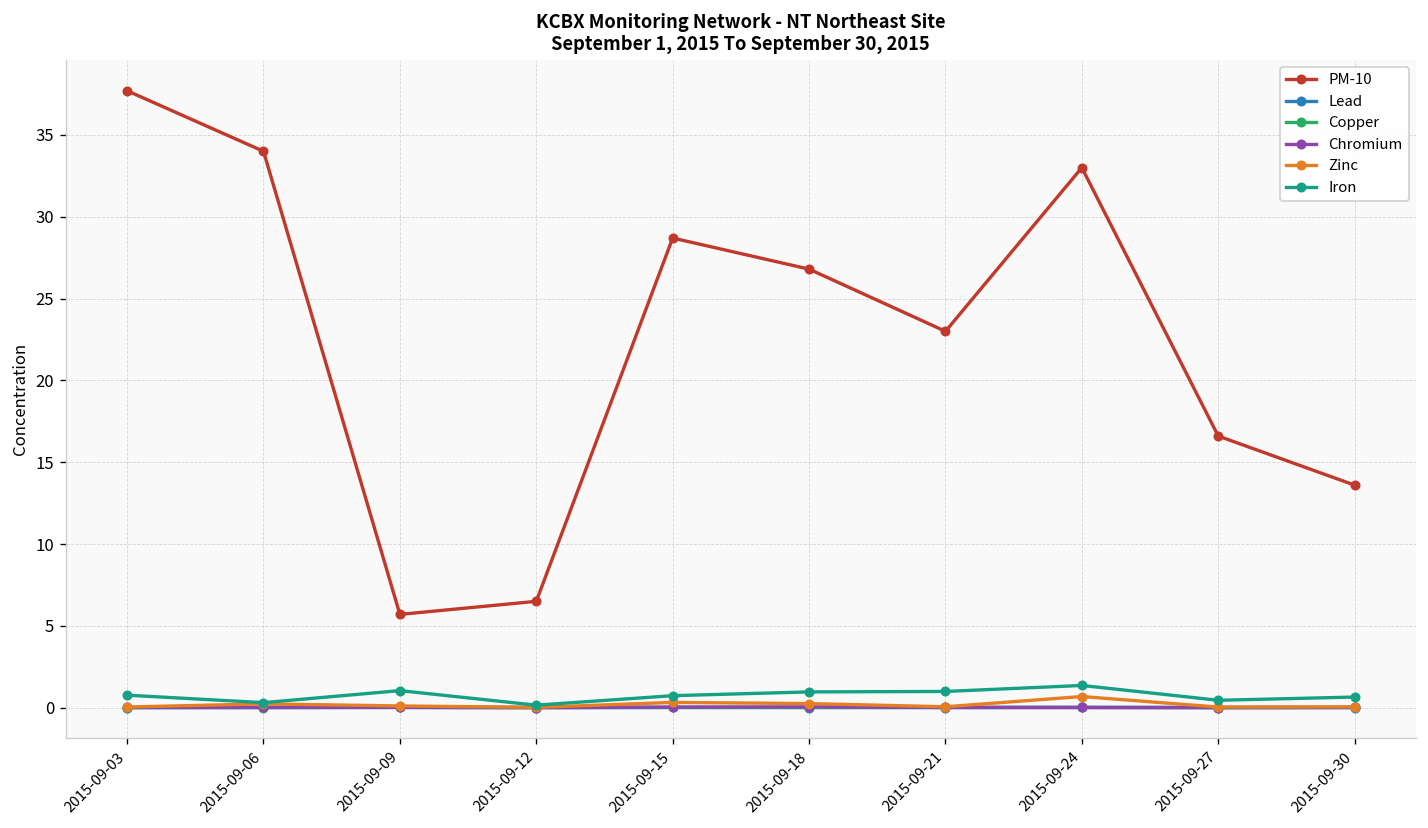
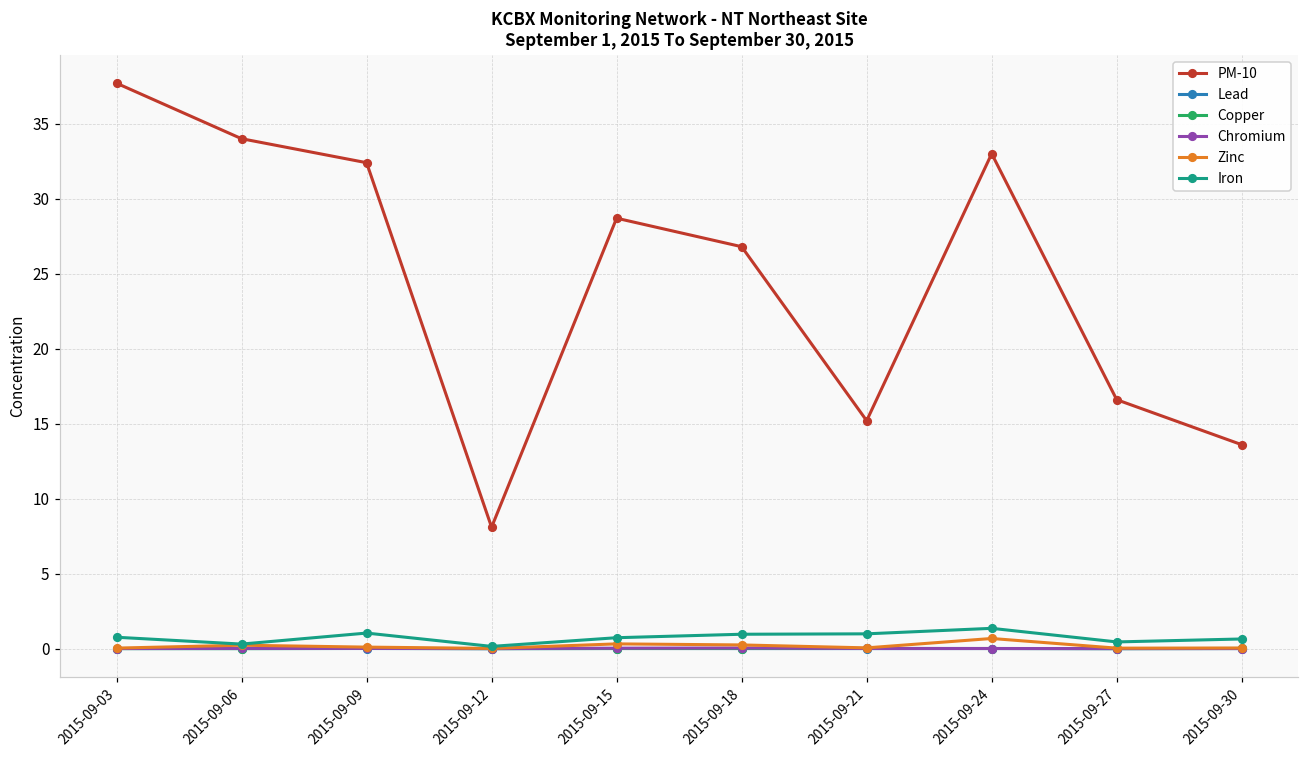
  {
    "PM-10": {
      "2015-09-03": 37.7,
      "2015-09-06": 34.0,
-     "2015-09-09": 5.7,
-     "2015-09-12": 6.5,
+     "2015-09-09": 32.4,
+     "2015-09-12": 8.1,
      "2015-09-15": 28.7,
      "2015-09-18": 26.8,
-     "2015-09-21": 23.0,
+     "2015-09-21": 15.2,
      "2015-09-24": 33.0,
      "2015-09-27": 16.6,
      "2015-09-30": 13.6
    },
    "Zinc": {
      "2015-09-15": 0.3,
      "2015-09-18": 0.3,
      "2015-09-24": 0.7
    }
  }
